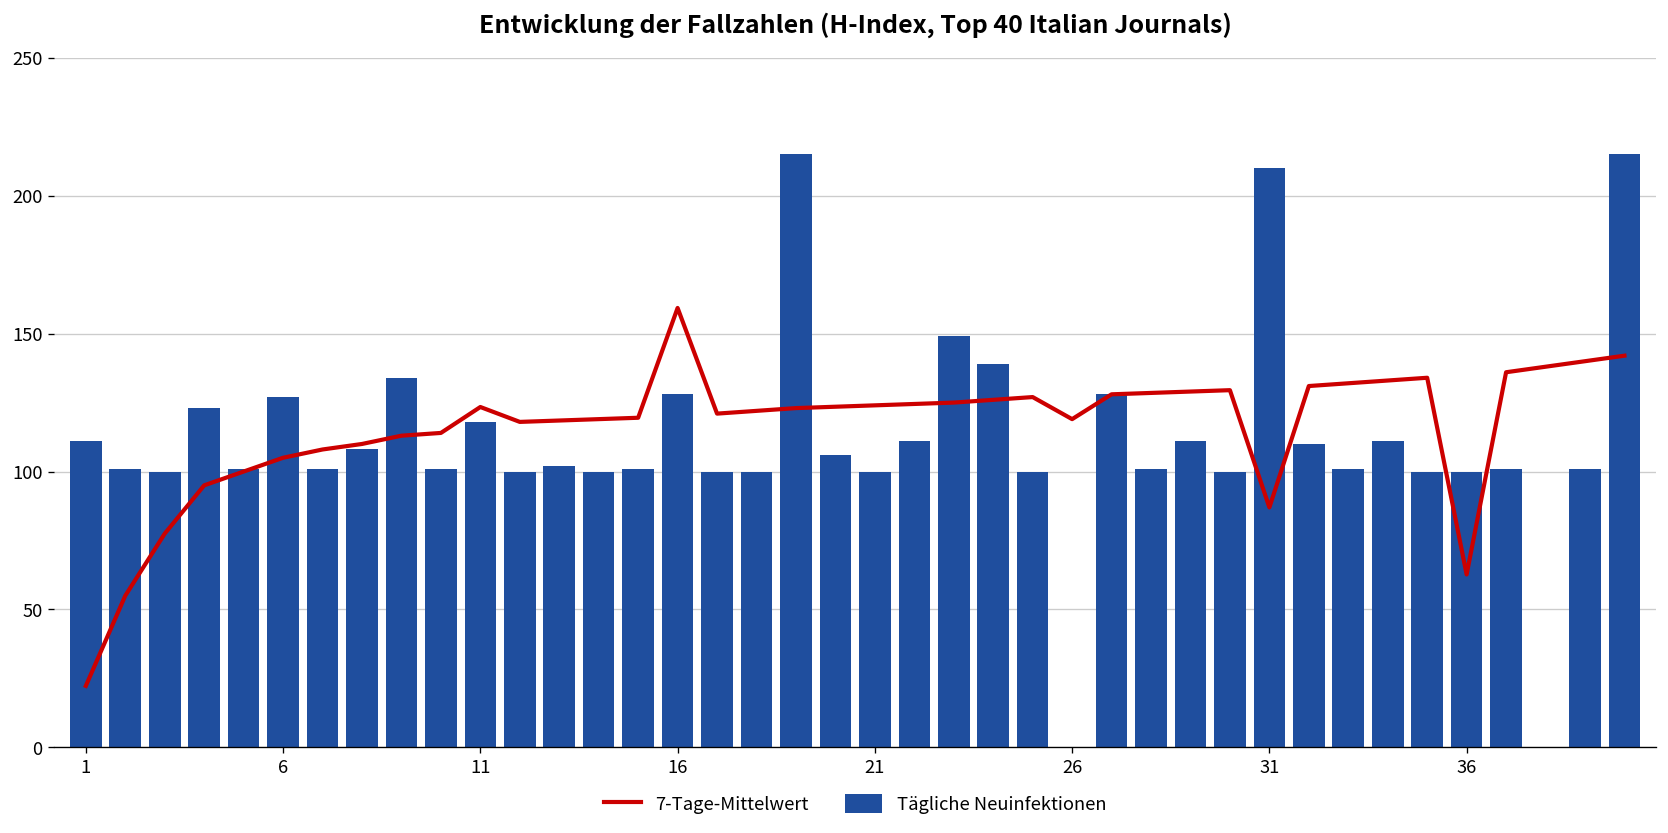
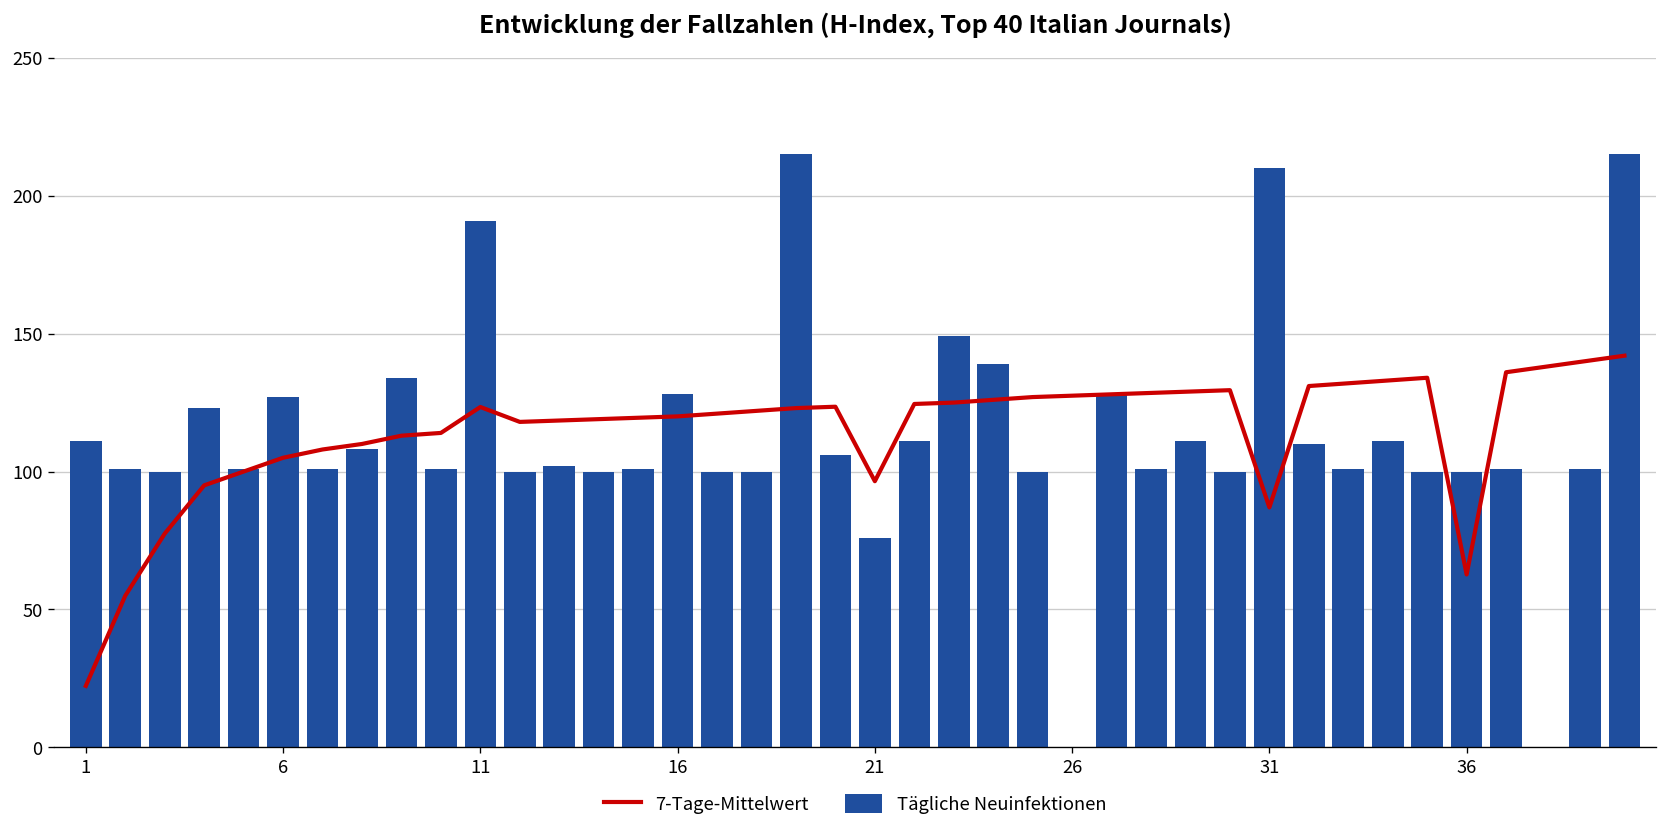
  {
    "7-Tage-Mittelwert": {
      "1": 22,
      "6": 105,
      "11": 123,
-     "16": 159,
-     "21": 124,
-     "26": 119,
+     "16": 120,
+     "21": 97,
+     "26": 128,
      "31": 87,
      "36": 63
    },
    "Tägliche Neuinfektionen": {
      "1": 111,
      "6": 127,
-     "11": 118,
+     "11": 191,
      "16": 128,
-     "21": 100,
+     "21": 76,
      "26": 0,
      "31": 210,
      "36": 100
    }
  }
